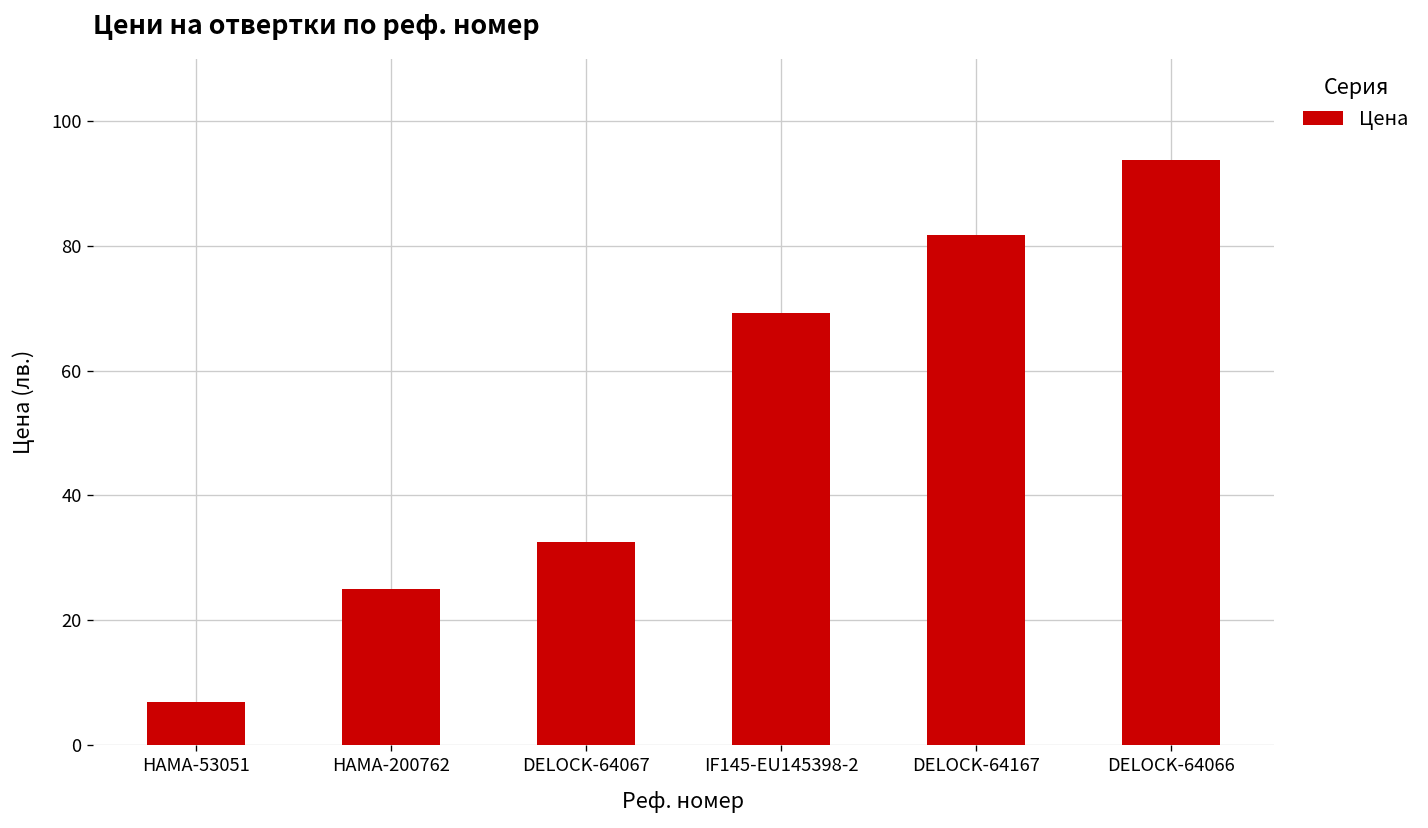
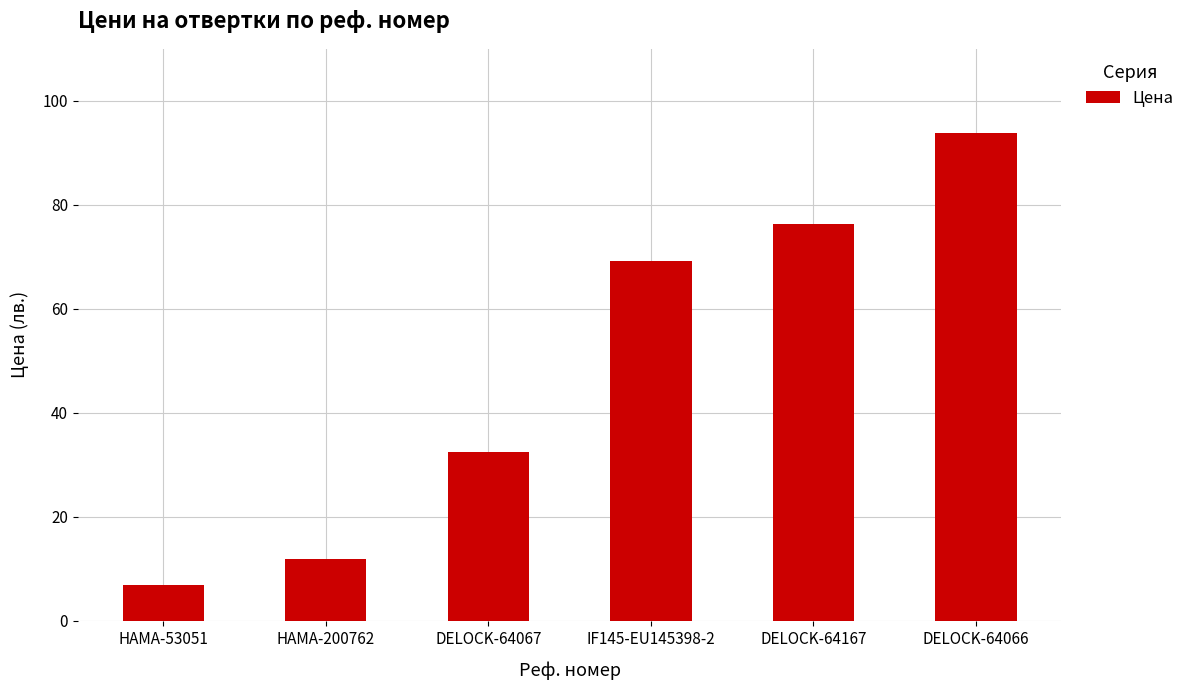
  {
    "HAMA-53051": 7,
-   "HAMA-200762": 25,
+   "HAMA-200762": 12,
    "DELOCK-64067": 33,
    "IF145-EU145398-2": 69,
-   "DELOCK-64167": 82,
+   "DELOCK-64167": 76,
    "DELOCK-64066": 94
  }
